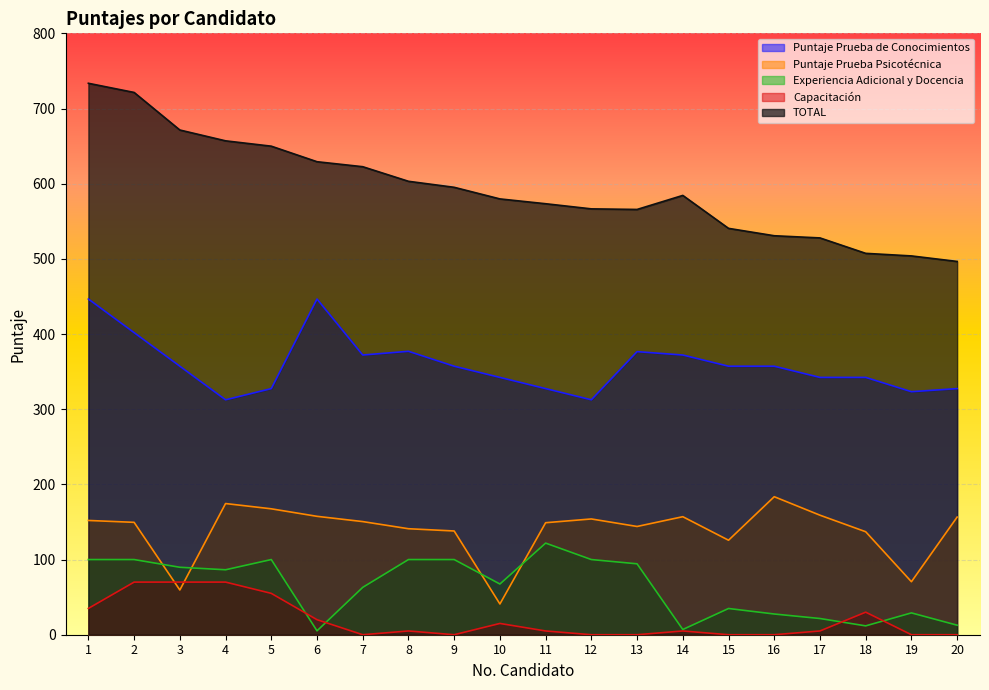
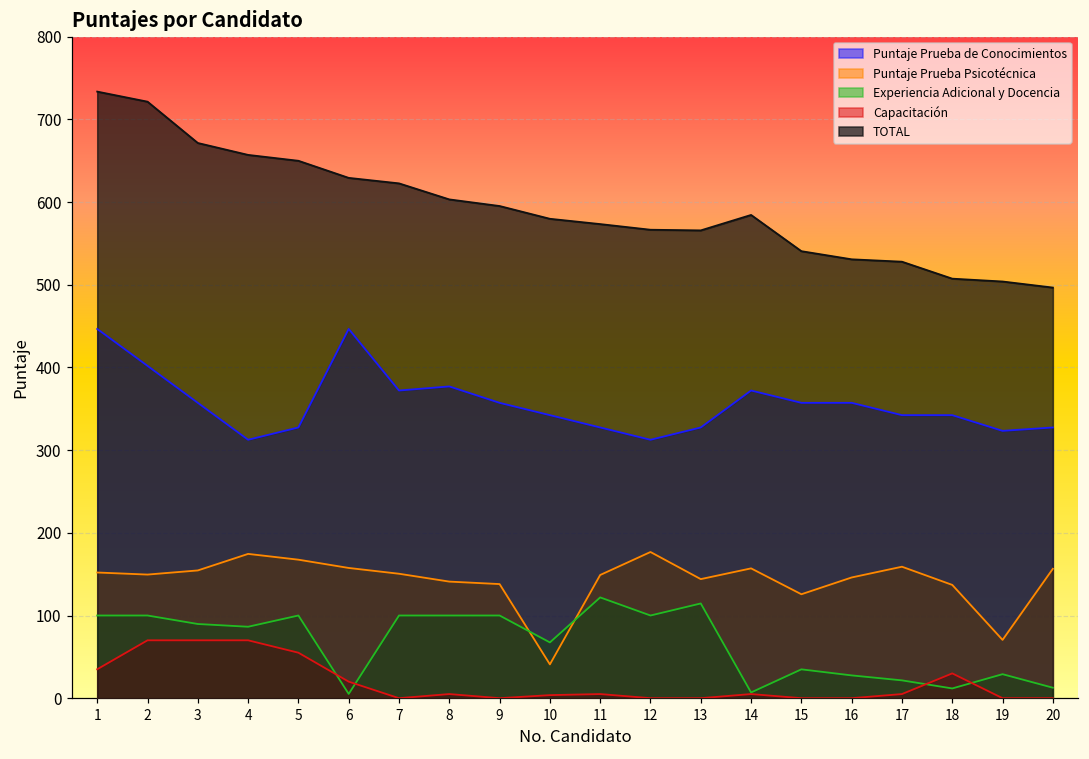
  {
    "Puntaje Prueba de Conocimientos": {
      "1": 450,
      "2": 400,
      "3": 360,
      "4": 310,
      "5": 330,
      "6": 450,
      "7": 370,
      "8": 380,
      "9": 360,
      "10": 340,
      "11": 330,
      "12": 310,
-     "13": 380,
+     "13": 330,
      "14": 370,
      "15": 360,
      "16": 360,
      "17": 340,
      "18": 340,
      "19": 320,
      "20": 330
    },
    "Puntaje Prueba Psicotécnica": {
      "1": 150,
      "2": 150,
-     "3": 60,
+     "3": 150,
      "4": 170,
      "5": 170,
      "6": 160,
      "7": 150,
      "8": 140,
      "9": 140,
      "10": 40,
      "11": 150,
-     "12": 150,
+     "12": 180,
      "13": 140,
      "14": 160,
      "15": 130,
-     "16": 180,
+     "16": 150,
      "17": 160,
      "18": 140,
      "19": 70,
      "20": 160
    },
    "Experiencia Adicional y Docencia": {
      "1": 100,
      "2": 100,
      "3": 90,
      "4": 90,
      "5": 100,
      "6": 10,
-     "7": 60,
+     "7": 100,
      "8": 100,
      "9": 100,
      "10": 70,
      "11": 120,
      "12": 100,
-     "13": 90,
+     "13": 110,
      "15": 30,
      "16": 30,
      "17": 20,
      "18": 10,
      "19": 30,
      "20": 10
    },
    "Capacitación": {
      "1": 40,
      "2": 70,
      "3": 70,
      "4": 70,
      "5": 60,
      "6": 20,
      "7": 0,
      "8": 10,
      "9": 0,
-     "10": 20,
+     "10": 0,
      "11": 10,
      "12": 0,
      "13": 0,
      "15": 0,
      "16": 0,
      "17": 10,
      "18": 30,
      "19": 0,
      "20": 0
    },
    "TOTAL": {
      "1": 730,
      "2": 720,
      "3": 670,
      "4": 660,
      "5": 650,
      "6": 630,
      "7": 620,
      "8": 600,
      "9": 600,
      "10": 580,
      "11": 570,
      "12": 570,
      "13": 570,
      "14": 580,
      "15": 540,
      "16": 530,
      "17": 530,
      "18": 510,
      "19": 500,
      "20": 500
    }
  }
